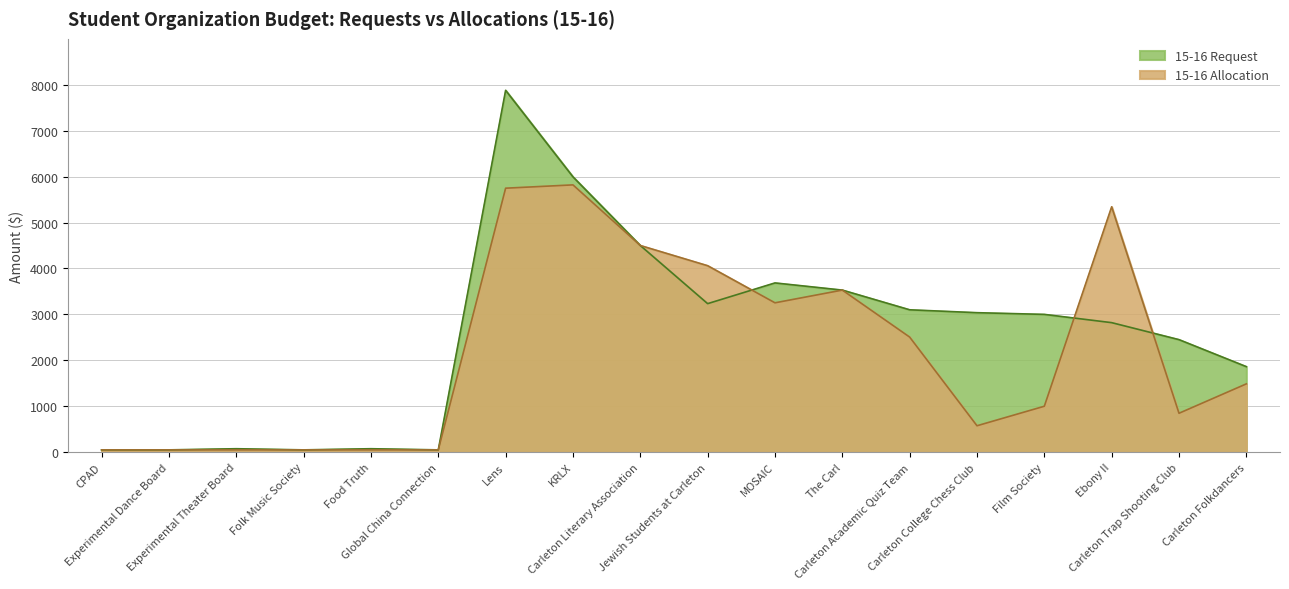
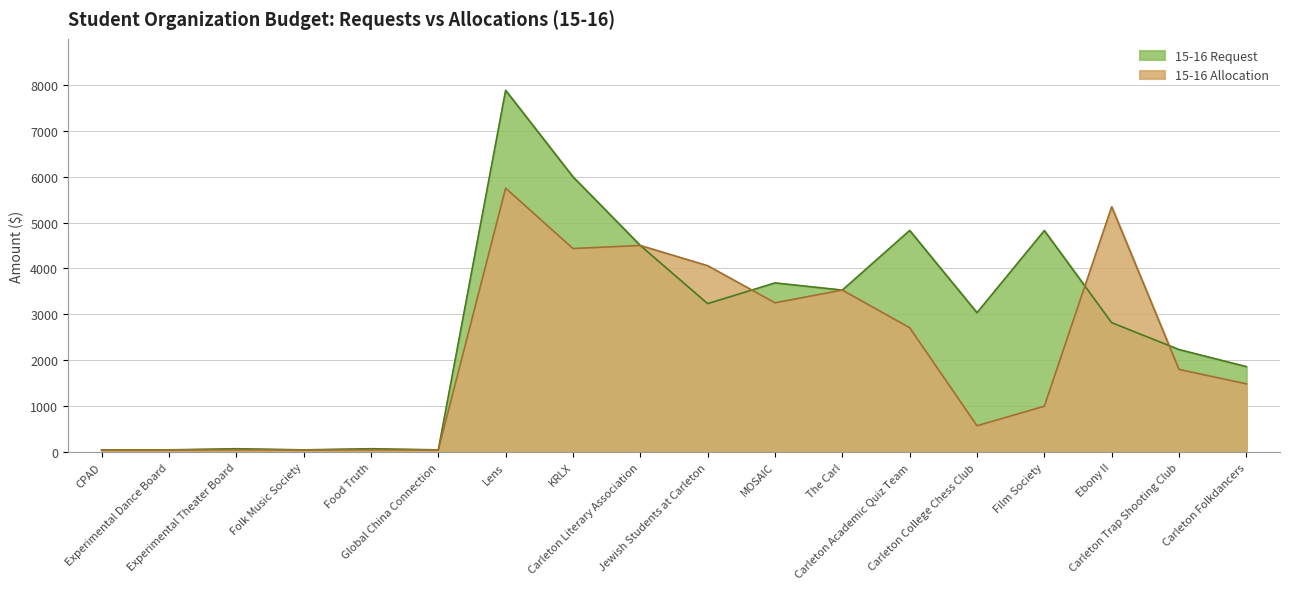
  {
    "15-16 Request": {
      "Lens": 7900,
      "KRLX": 6000,
      "Jewish Students at Carleton": 3200,
      "MOSAIC": 3700,
-     "Carleton Academic Quiz Team": 3100,
+     "Carleton Academic Quiz Team": 4800,
      "Carleton College Chess Club": 3000,
-     "Film Society": 3000,
+     "Film Society": 4800,
      "Ebony II": 2800,
-     "Carleton Trap Shooting Club": 2500,
+     "Carleton Trap Shooting Club": 2200,
      "Carleton Folkdancers": 1900
    },
    "15-16 Allocation": {
      "Lens": 5700,
-     "KRLX": 5800,
+     "KRLX": 4400,
      "Jewish Students at Carleton": 4100,
      "MOSAIC": 3300,
-     "Carleton Academic Quiz Team": 2500,
+     "Carleton Academic Quiz Team": 2700,
      "Carleton College Chess Club": 600,
      "Film Society": 1000,
      "Ebony II": 5300,
-     "Carleton Trap Shooting Club": 800,
+     "Carleton Trap Shooting Club": 1800,
      "Carleton Folkdancers": 1500
    }
  }
